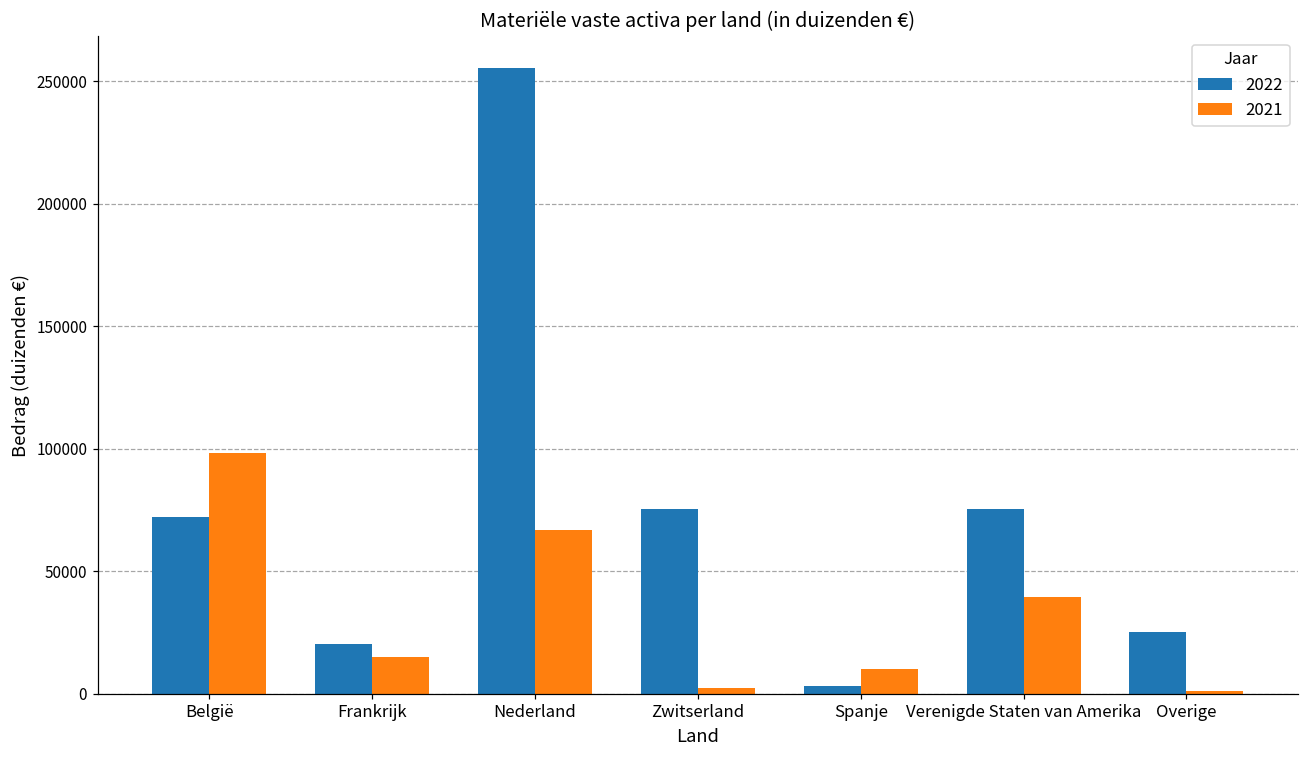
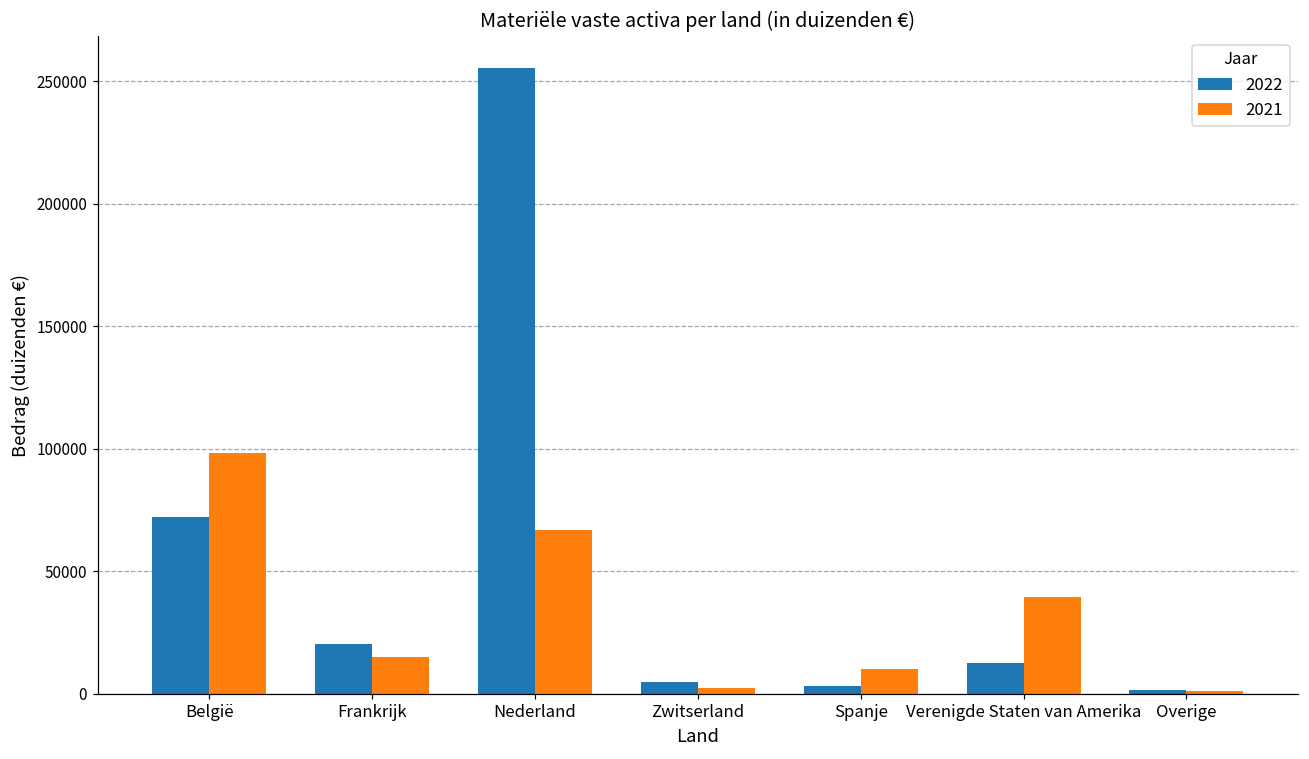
  {
    "2022": {
      "België": 72000,
      "Frankrijk": 20000,
      "Nederland": 255000,
-     "Zwitserland": 76000,
+     "Zwitserland": 5000,
      "Spanje": 3000,
-     "Verenigde Staten van Amerika": 75000,
-     "Overige": 25000
+     "Verenigde Staten van Amerika": 13000,
+     "Overige": 2000
    },
    "2021": {
      "België": 98000,
      "Frankrijk": 15000,
      "Nederland": 67000,
      "Zwitserland": 2000,
      "Spanje": 10000,
      "Verenigde Staten van Amerika": 39000,
      "Overige": 1000
    }
  }
